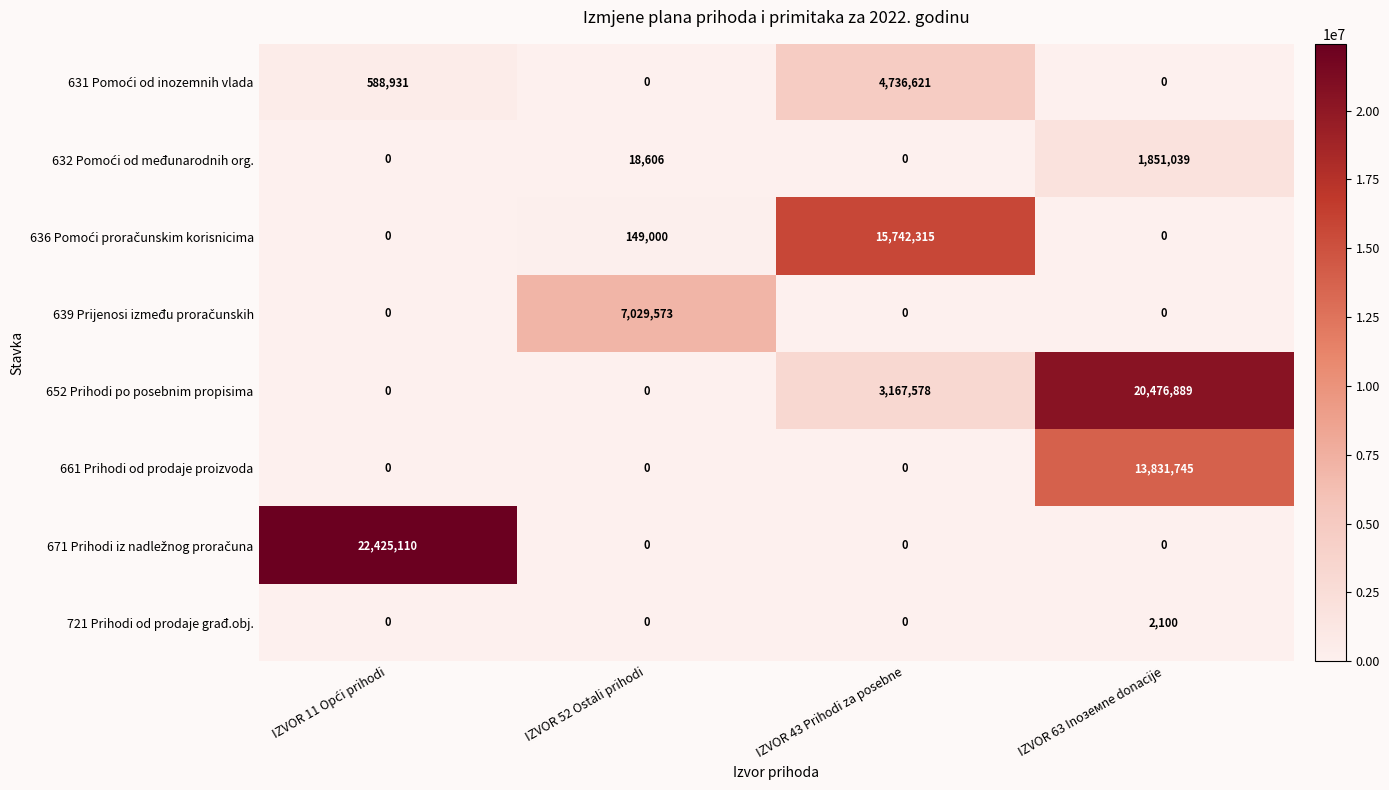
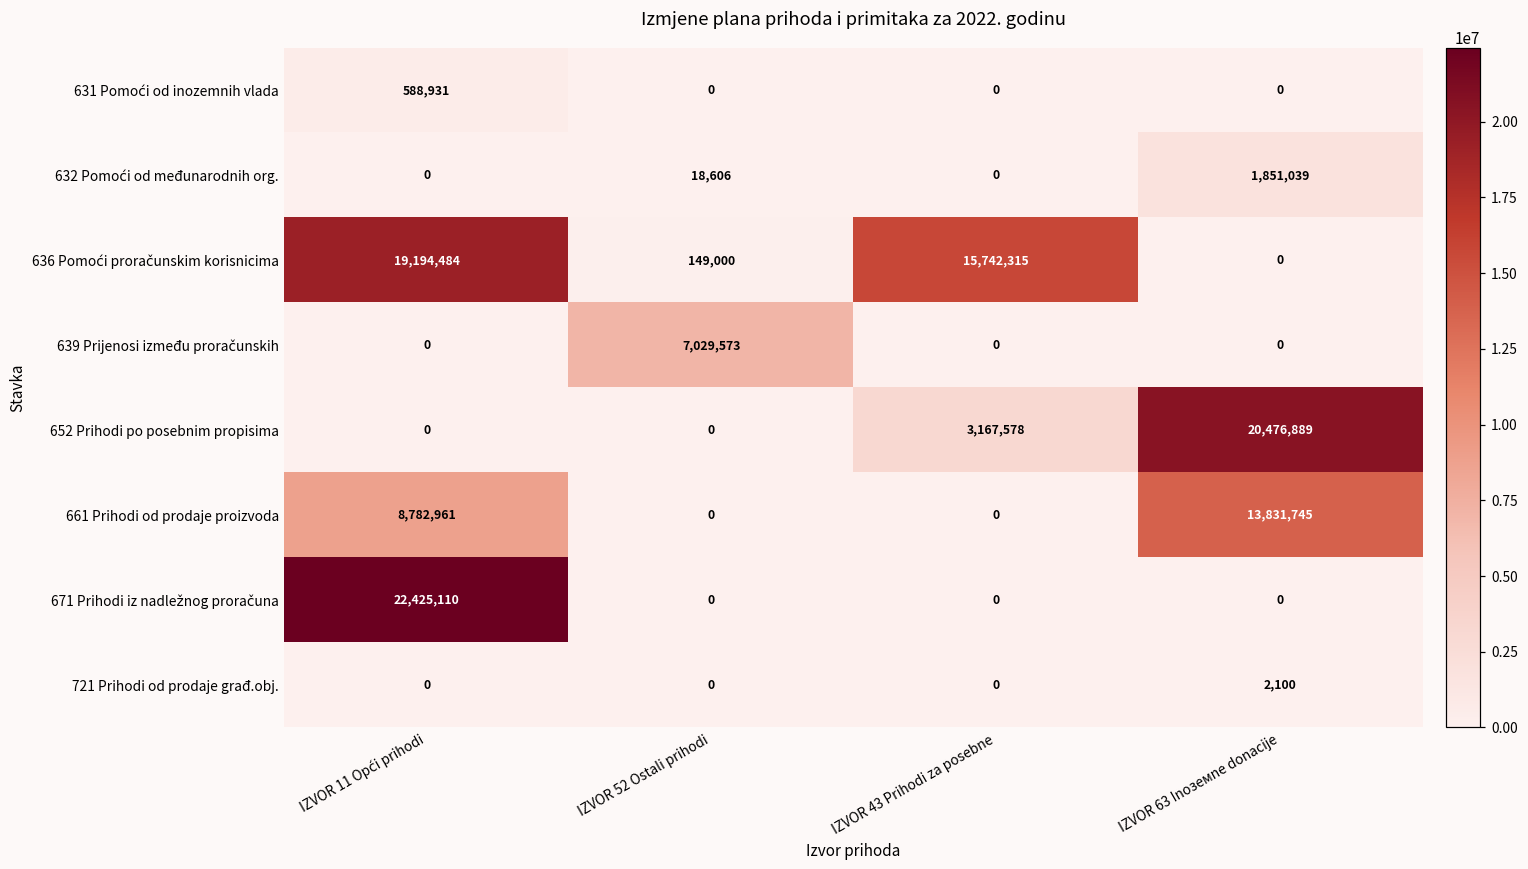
  {
    "631 Pomoći od inozemnih vlada": {
      "IZVOR 11 Opći prihodi": "588,931",
      "IZVOR 52 Ostali prihodi": "0",
-     "IZVOR 43 Prihodi za posebne": "4,736,621",
+     "IZVOR 43 Prihodi za posebne": "0",
      "IZVOR 63 Inoземne donacije": "0"
    },
    "632 Pomoći od međunarodnih org.": {
      "IZVOR 11 Opći prihodi": "0",
      "IZVOR 52 Ostali prihodi": "18,606",
      "IZVOR 43 Prihodi za posebne": "0",
      "IZVOR 63 Inoземne donacije": "1,851,039"
    },
    "636 Pomoći proračunskim korisnicima": {
-     "IZVOR 11 Opći prihodi": "0",
+     "IZVOR 11 Opći prihodi": "19,194,484",
      "IZVOR 52 Ostali prihodi": "149,000",
      "IZVOR 43 Prihodi za posebne": "15,742,315",
      "IZVOR 63 Inoземne donacije": "0"
    },
    "639 Prijenosi između proračunskih": {
      "IZVOR 11 Opći prihodi": "0",
      "IZVOR 52 Ostali prihodi": "7,029,573",
      "IZVOR 43 Prihodi za posebne": "0",
      "IZVOR 63 Inoземne donacije": "0"
    },
    "652 Prihodi po posebnim propisima": {
      "IZVOR 11 Opći prihodi": "0",
      "IZVOR 52 Ostali prihodi": "0",
      "IZVOR 43 Prihodi za posebne": "3,167,578",
      "IZVOR 63 Inoземne donacije": "20,476,889"
    },
    "661 Prihodi od prodaje proizvoda": {
-     "IZVOR 11 Opći prihodi": "0",
+     "IZVOR 11 Opći prihodi": "8,782,961",
      "IZVOR 52 Ostali prihodi": "0",
      "IZVOR 43 Prihodi za posebne": "0",
      "IZVOR 63 Inoземne donacije": "13,831,745"
    },
    "671 Prihodi iz nadležnog proračuna": {
      "IZVOR 11 Opći prihodi": "22,425,110",
      "IZVOR 52 Ostali prihodi": "0",
      "IZVOR 43 Prihodi za posebne": "0",
      "IZVOR 63 Inoземne donacije": "0"
    },
    "721 Prihodi od prodaje građ.obj.": {
      "IZVOR 11 Opći prihodi": "0",
      "IZVOR 52 Ostali prihodi": "0",
      "IZVOR 43 Prihodi za posebne": "0",
      "IZVOR 63 Inoземne donacije": "2,100"
    }
  }
